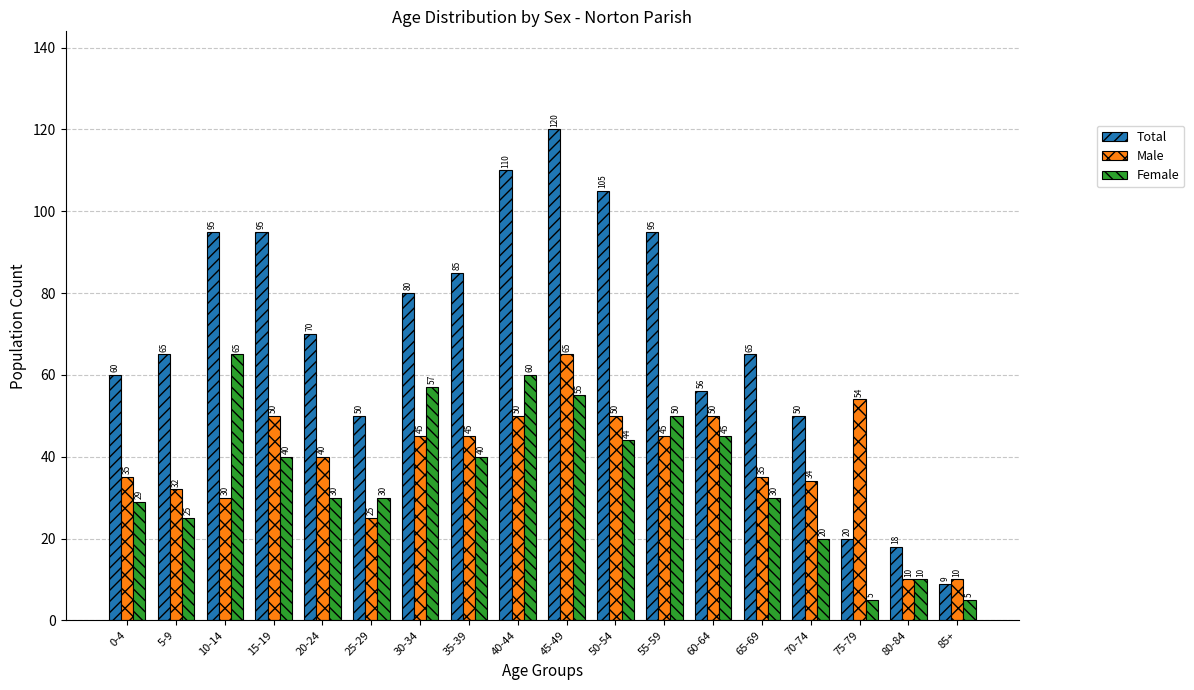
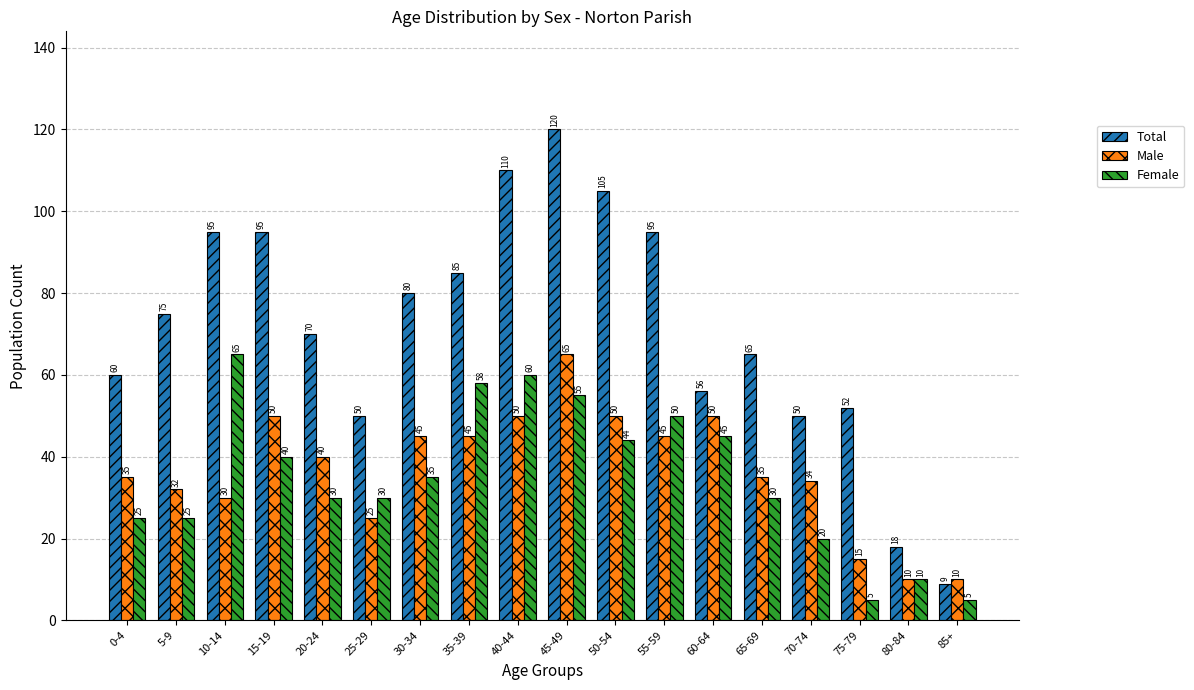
  {
    "Total": {
      "0-4": 60,
-     "5-9": 65,
+     "5-9": 75,
      "10-14": 95,
      "15-19": 95,
      "20-24": 70,
      "25-29": 50,
      "30-34": 80,
      "35-39": 85,
      "40-44": 110,
      "45-49": 120,
      "50-54": 105,
      "55-59": 95,
      "60-64": 56,
      "65-69": 65,
      "70-74": 50,
-     "75-79": 20,
+     "75-79": 52,
      "80-84": 18,
      "85+": 9
    },
    "Male": {
      "0-4": 35,
      "5-9": 32,
      "10-14": 30,
      "15-19": 50,
      "20-24": 40,
      "25-29": 25,
      "30-34": 45,
      "35-39": 45,
      "40-44": 50,
      "45-49": 65,
      "50-54": 50,
      "55-59": 45,
      "60-64": 50,
      "65-69": 35,
      "70-74": 34,
-     "75-79": 54,
+     "75-79": 15,
      "80-84": 10,
      "85+": 10
    },
    "Female": {
-     "0-4": 29,
+     "0-4": 25,
      "5-9": 25,
      "10-14": 65,
      "15-19": 40,
      "20-24": 30,
      "25-29": 30,
-     "30-34": 57,
-     "35-39": 40,
+     "30-34": 35,
+     "35-39": 58,
      "40-44": 60,
      "45-49": 55,
      "50-54": 44,
      "55-59": 50,
      "60-64": 45,
      "65-69": 30,
      "70-74": 20,
      "75-79": 5,
      "80-84": 10,
      "85+": 5
    }
  }
